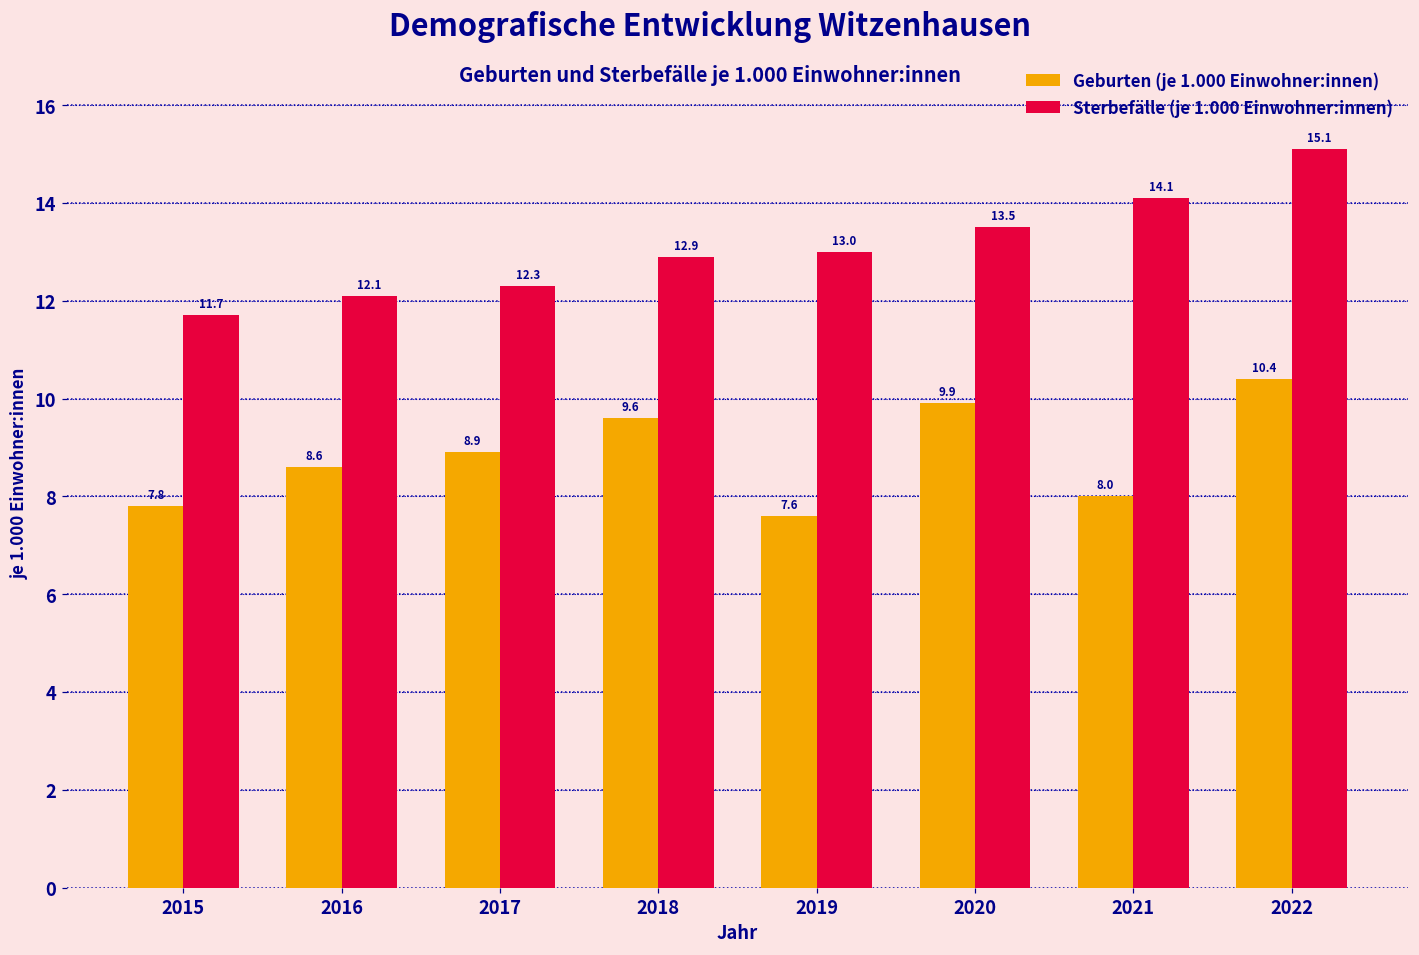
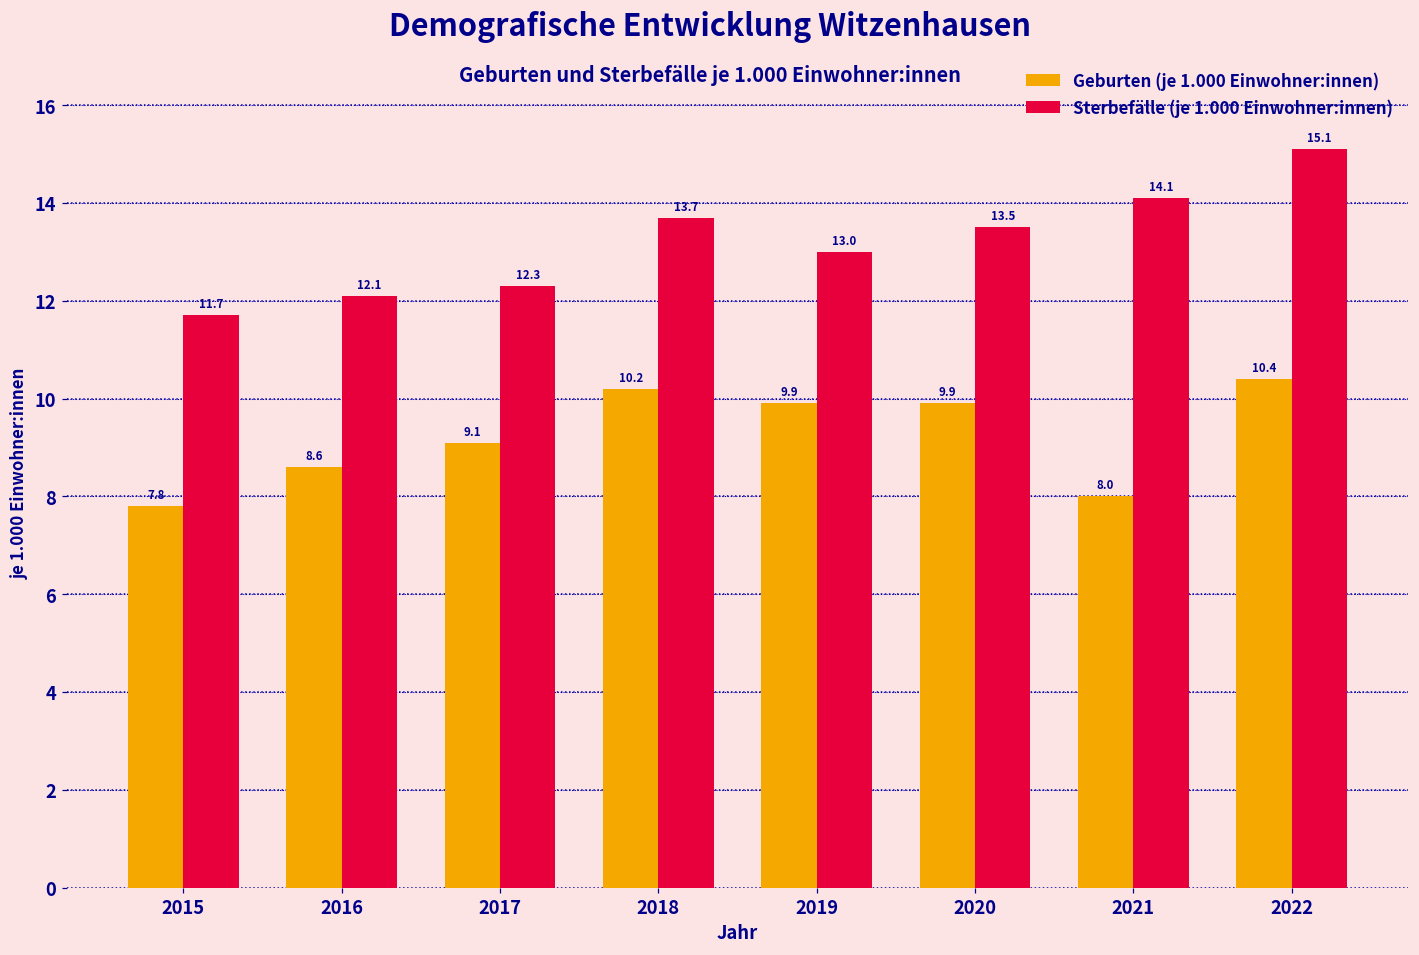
  {
    "Geburten (je 1.000 Einwohner:innen)": {
      "2015": 7.8,
      "2016": 8.6,
-     "2017": 8.9,
-     "2018": 9.6,
-     "2019": 7.6,
+     "2017": 9.1,
+     "2018": 10.2,
+     "2019": 9.9,
      "2020": 9.9,
      "2021": 8.0,
      "2022": 10.4
    },
    "Sterbefälle (je 1.000 Einwohner:innen)": {
      "2015": 11.7,
      "2016": 12.1,
      "2017": 12.3,
-     "2018": 12.9,
+     "2018": 13.7,
      "2019": 13.0,
      "2020": 13.5,
      "2021": 14.1,
      "2022": 15.1
    }
  }
